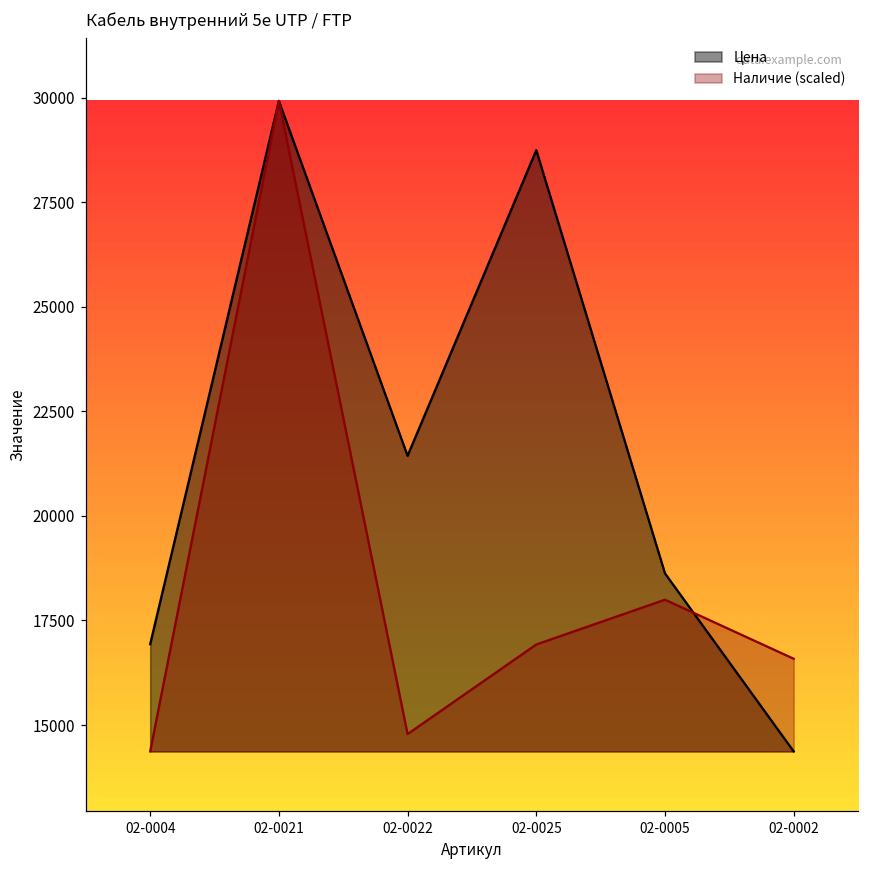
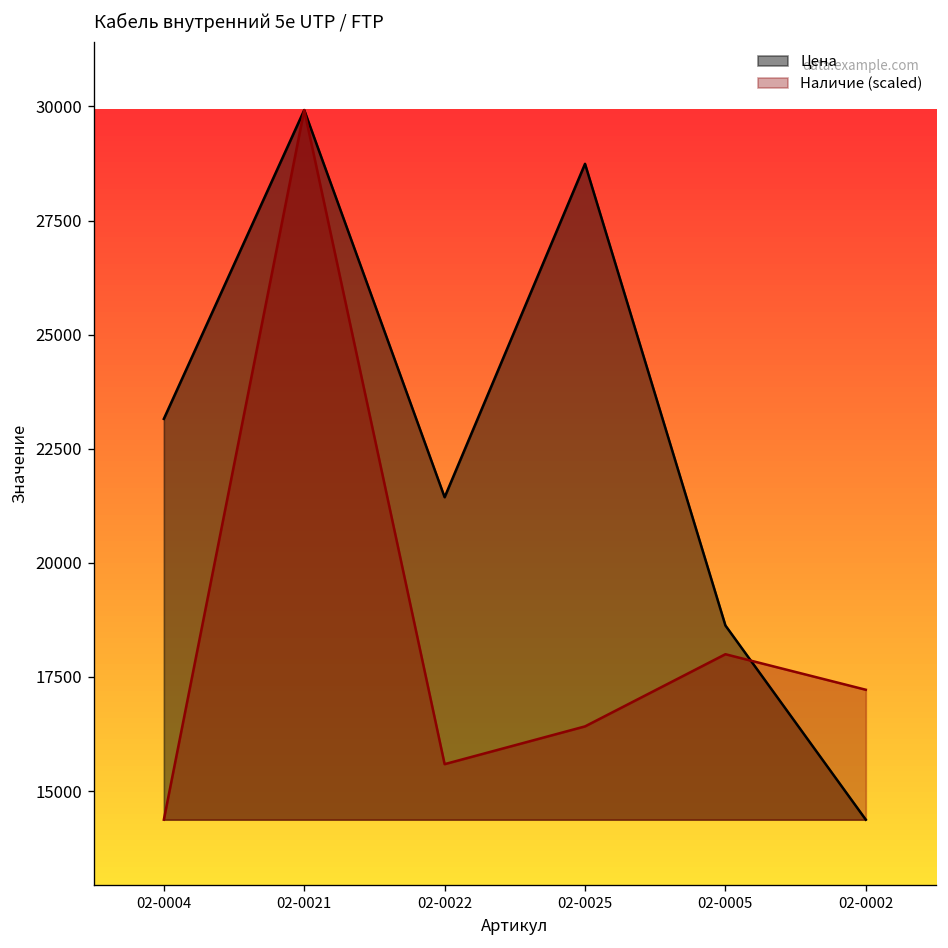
  {
    "Цена": {
-     "02-0004": 16900,
+     "02-0004": 23200,
      "02-0022": 21400,
      "02-0025": 28700,
      "02-0005": 18600,
      "02-0002": 14400
    },
    "Наличие (scaled)": {
      "02-0004": 14400,
-     "02-0022": 14800,
-     "02-0025": 16900,
+     "02-0022": 15600,
+     "02-0025": 16400,
      "02-0005": 18000,
-     "02-0002": 16600
+     "02-0002": 17200
    }
  }
